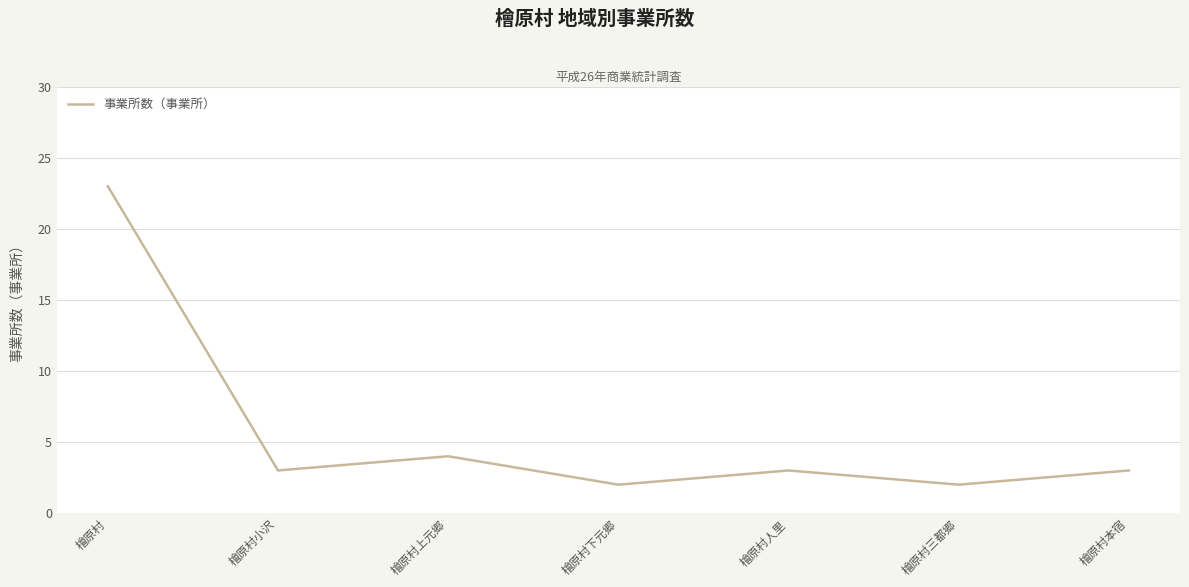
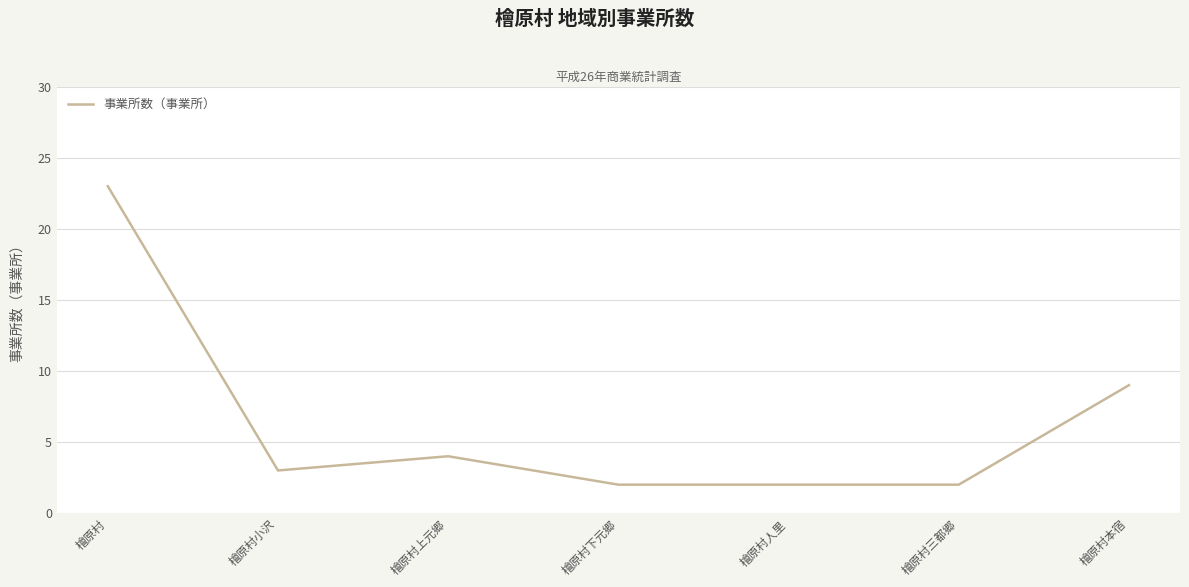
  {
    "檜原村": 23,
    "檜原村小沢": 3,
    "檜原村上元郷": 4,
    "檜原村下元郷": 2,
-   "檜原村人里": 3,
+   "檜原村人里": 2,
    "檜原村三都郷": 2,
-   "檜原村本宿": 3
+   "檜原村本宿": 9
  }
